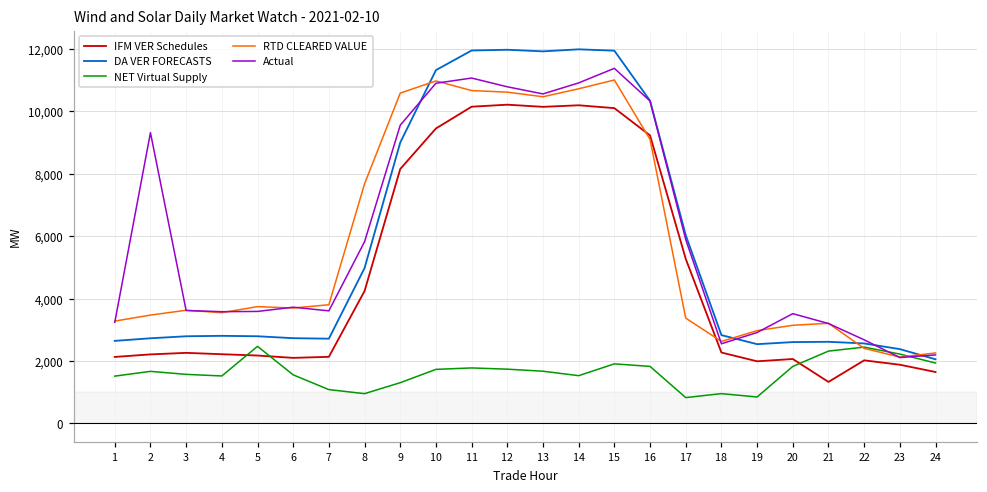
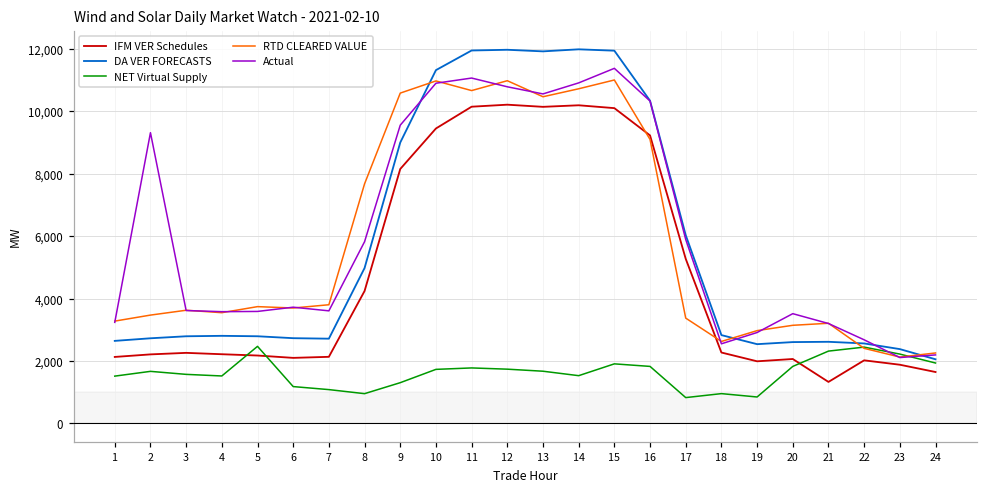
  {
    "IFM VER Schedules": {
      "1": "2,100",
      "2": "2,200",
      "3": "2,300",
      "4": "2,200",
      "5": "2,200",
      "6": "2,100",
      "7": "2,100",
      "8": "4,200",
      "9": "8,200",
      "10": "9,500",
      "11": "10,100",
      "12": "10,200",
      "13": "10,100",
      "14": "10,200",
      "15": "10,100",
      "16": "9,200",
      "17": "5,300",
      "18": "2,300",
      "19": "2,000",
      "20": "2,100",
      "21": "1,300",
      "22": "2,000",
      "23": "1,900",
      "24": "1,600"
    },
    "DA VER FORECASTS": {
      "1": "2,600",
      "2": "2,700",
      "3": "2,800",
      "4": "2,800",
      "5": "2,800",
      "6": "2,700",
      "7": "2,700",
      "8": "5,000",
      "9": "9,000",
      "10": "11,300",
      "11": "12,000",
      "12": "12,000",
      "13": "11,900",
      "14": "12,000",
      "15": "11,900",
      "17": "6,000",
      "18": "2,800",
      "19": "2,500",
      "20": "2,600",
      "21": "2,600",
      "22": "2,600",
      "23": "2,400",
      "24": "2,100"
    },
    "NET Virtual Supply": {
      "1": "1,500",
      "2": "1,700",
      "3": "1,600",
      "4": "1,500",
      "5": "2,500",
-     "6": "1,600",
+     "6": "1,200",
      "7": "1,100",
      "8": "1,000",
      "9": "1,300",
      "10": "1,700",
      "11": "1,800",
      "12": "1,700",
      "13": "1,700",
      "14": "1,500",
      "15": "1,900",
      "16": "1,800",
      "17": "800",
      "18": "1,000",
      "19": "800",
      "20": "1,800",
      "21": "2,300",
      "23": "2,200",
      "24": "1,900"
    },
    "RTD CLEARED VALUE": {
      "2": "3,500",
      "5": "3,700",
      "7": "3,800",
      "8": "7,700",
      "9": "10,600",
      "11": "10,700",
-     "12": "10,600",
+     "12": "11,000",
      "13": "10,500",
      "14": "10,700",
      "15": "11,000",
      "16": "9,100",
      "17": "3,400",
      "20": "3,100"
    },
    "Actual": {
      "2": "9,300",
      "5": "3,600",
      "7": "3,600",
      "8": "5,800",
      "9": "9,600",
      "11": "11,100",
      "12": "10,800",
      "13": "10,600",
      "14": "10,900",
      "15": "11,400",
      "17": "5,900",
      "20": "3,500",
      "22": "2,700"
    }
  }
